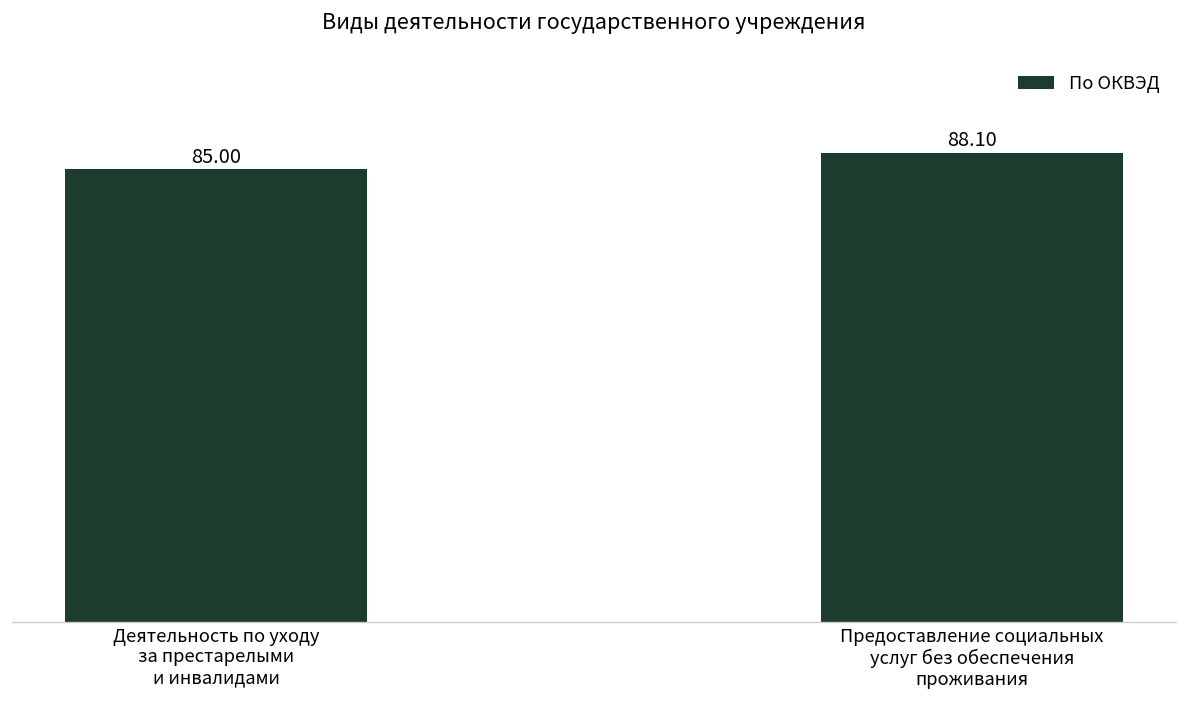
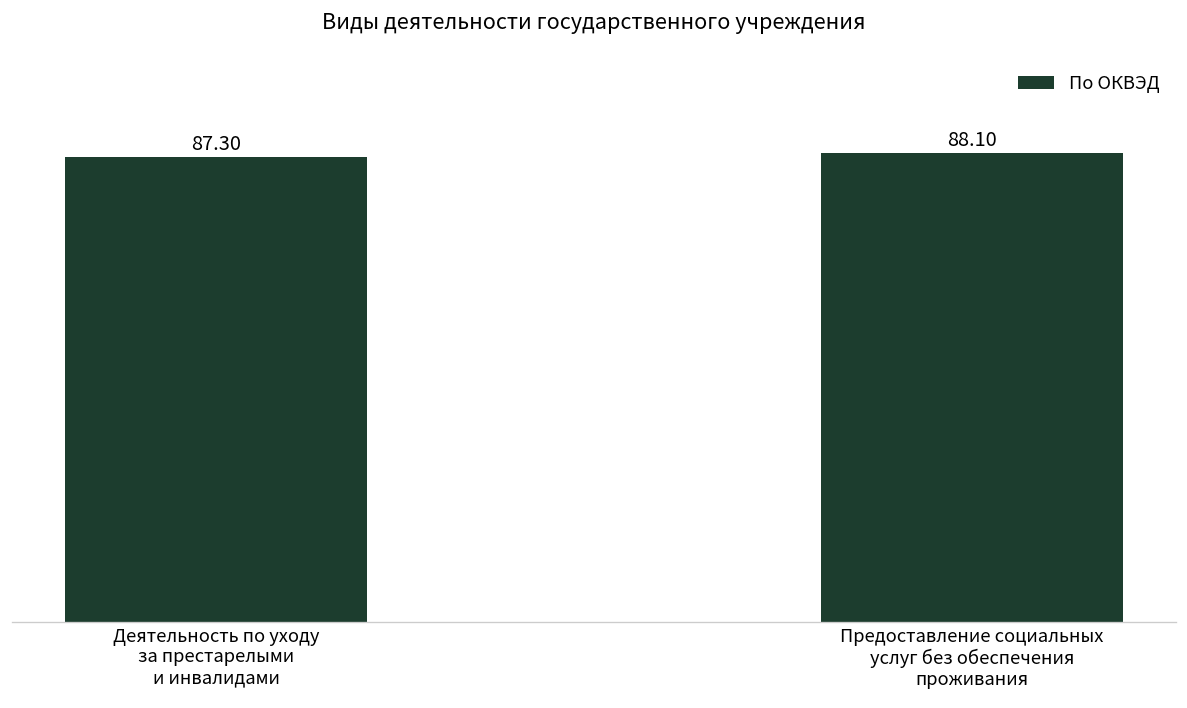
  {
-   "Деятельность по уходу за престарелыми и инвалидами": 85.00,
+   "Деятельность по уходу за престарелыми и инвалидами": 87.30,
    "Предоставление социальных услуг без обеспечения проживания": 88.10
  }
